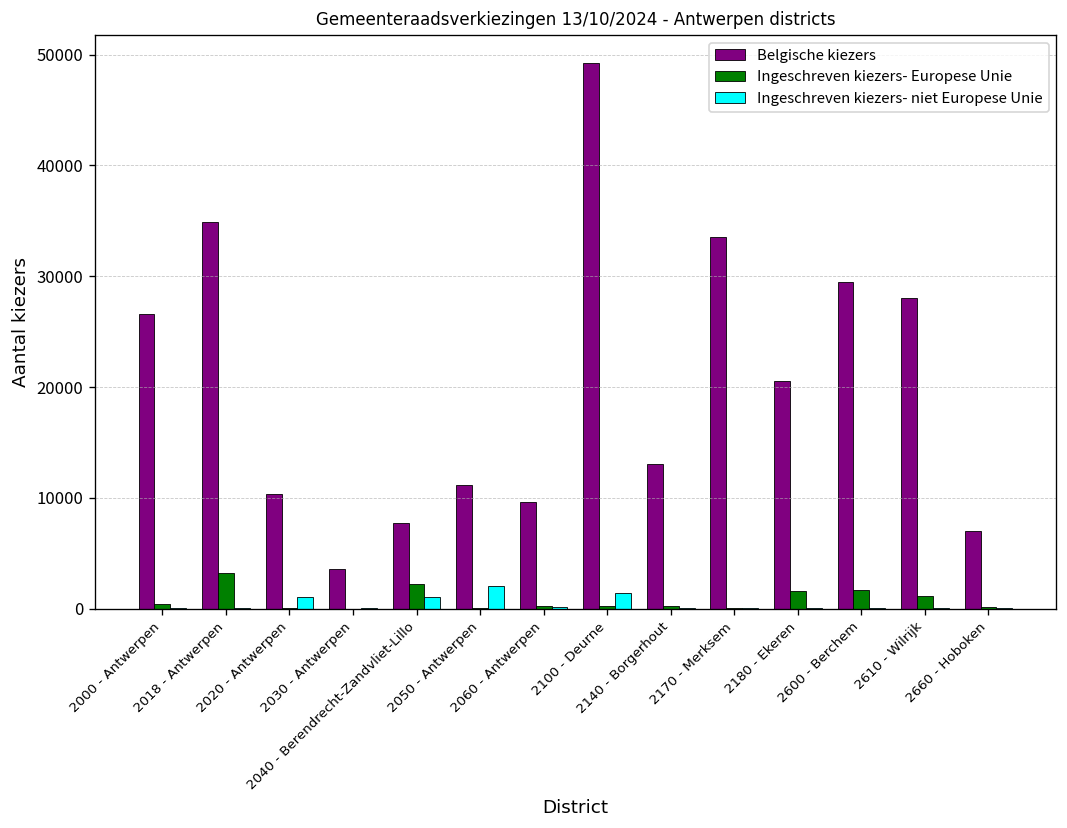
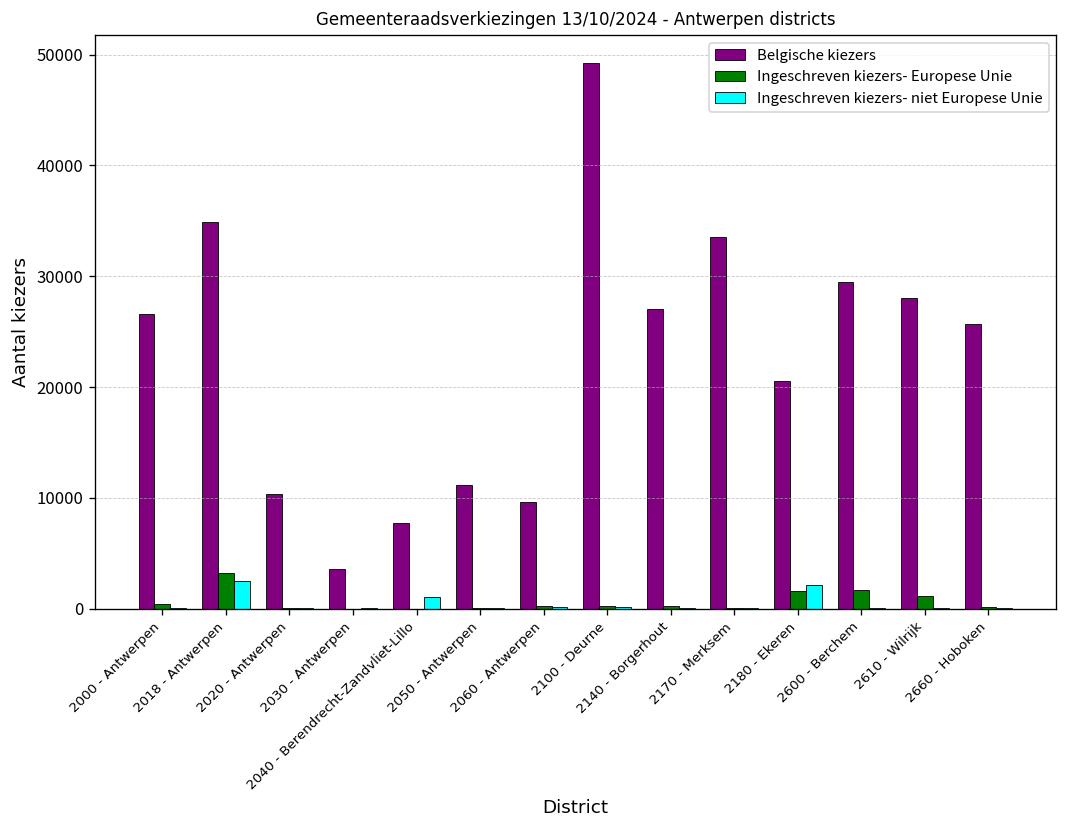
  {
    "Belgische kiezers": {
      "2000 - Antwerpen": 27000,
      "2018 - Antwerpen": 35000,
      "2020 - Antwerpen": 10000,
      "2030 - Antwerpen": 4000,
      "2040 - Berendrecht-Zandvliet-Lillo": 8000,
      "2050 - Antwerpen": 11000,
      "2060 - Antwerpen": 10000,
      "2100 - Deurne": 49000,
-     "2140 - Borgerhout": 13000,
+     "2140 - Borgerhout": 27000,
      "2170 - Merksem": 34000,
      "2180 - Ekeren": 21000,
      "2600 - Berchem": 29000,
      "2610 - Wilrijk": 28000,
-     "2660 - Hoboken": 7000
+     "2660 - Hoboken": 26000
    },
    "Ingeschreven kiezers- Europese Unie": {
      "2000 - Antwerpen": 0,
      "2018 - Antwerpen": 3000,
-     "2040 - Berendrecht-Zandvliet-Lillo": 2000,
+     "2040 - Berendrecht-Zandvliet-Lillo": 0,
      "2100 - Deurne": 0,
      "2180 - Ekeren": 2000,
      "2600 - Berchem": 2000,
      "2610 - Wilrijk": 1000
    },
    "Ingeschreven kiezers- niet Europese Unie": {
-     "2018 - Antwerpen": 0,
-     "2020 - Antwerpen": 1000,
+     "2018 - Antwerpen": 3000,
+     "2020 - Antwerpen": 0,
      "2040 - Berendrecht-Zandvliet-Lillo": 1000,
-     "2050 - Antwerpen": 2000,
-     "2100 - Deurne": 1000,
-     "2180 - Ekeren": 0
+     "2050 - Antwerpen": 0,
+     "2100 - Deurne": 0,
+     "2180 - Ekeren": 2000
    }
  }
